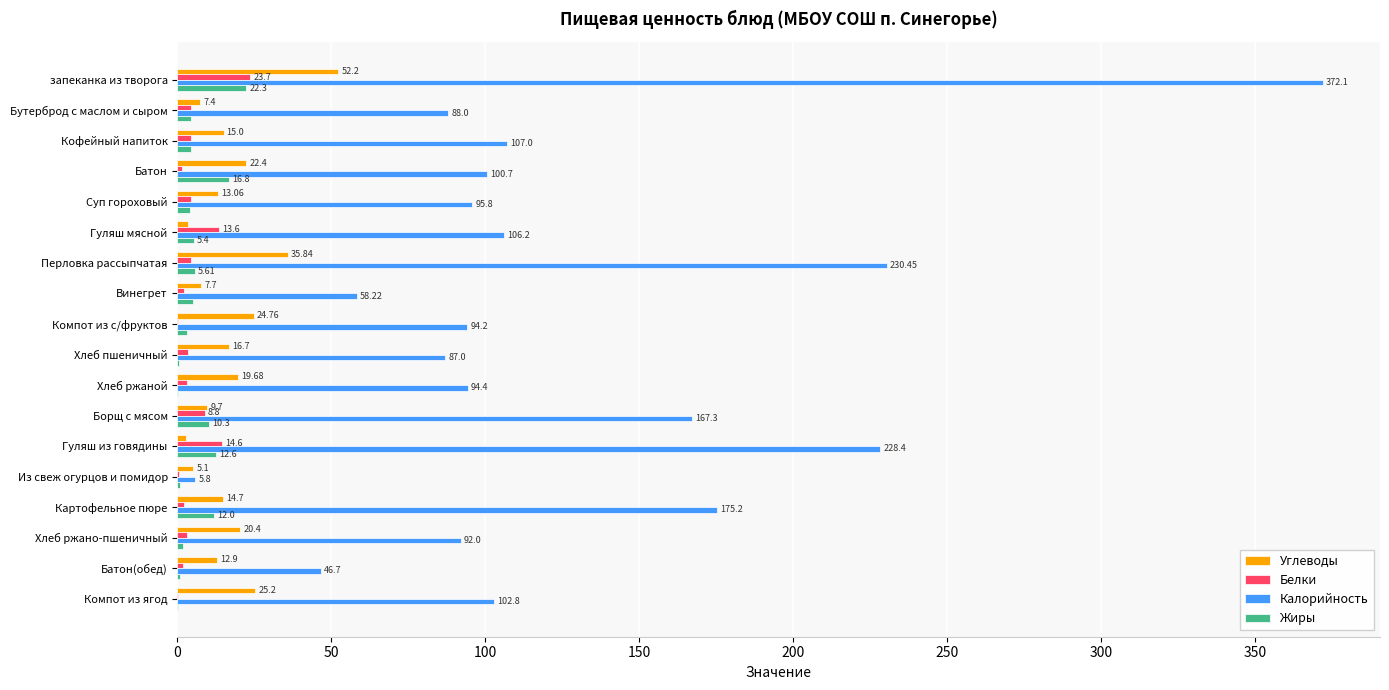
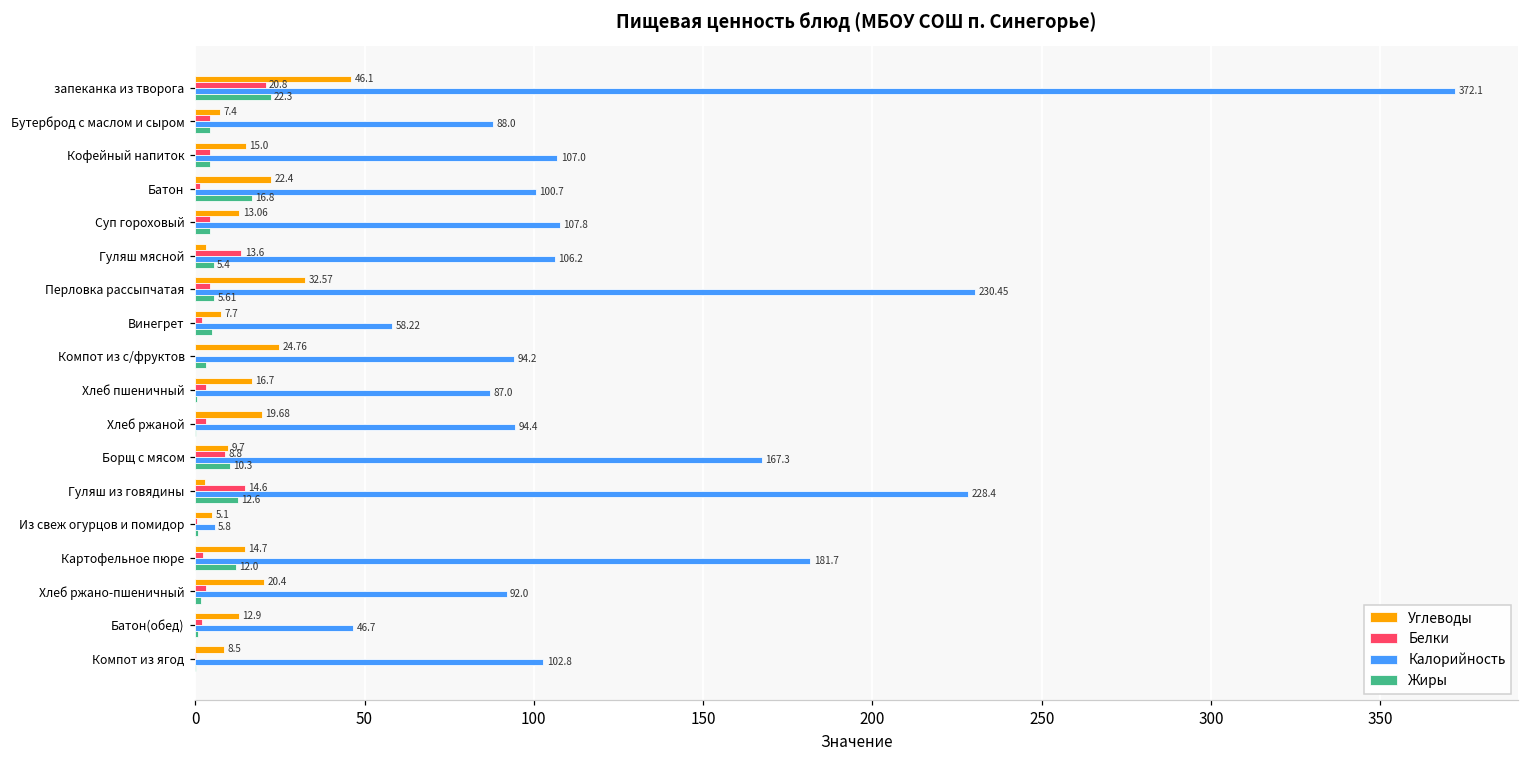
  {
    "Углеводы": {
-     "запеканка из творога": 52.2,
+     "запеканка из творога": 46.1,
      "Бутерброд с маслом и сыром": 7.4,
      "Кофейный напиток": 15.0,
      "Батон": 22.4,
      "Суп гороховый": 13.06,
-     "Перловка рассыпчатая": 35.84,
+     "Перловка рассыпчатая": 32.57,
      "Винегрет": 7.7,
      "Компот из с/фруктов": 24.76,
      "Хлеб пшеничный": 16.7,
      "Хлеб ржаной": 19.68,
      "Из свеж огурцов и помидор": 5.1,
      "Картофельное пюре": 14.7,
      "Хлеб ржано-пшеничный": 20.4,
      "Батон(обед)": 12.9,
-     "Компот из ягод": 25.2
+     "Компот из ягод": 8.5
    },
    "Белки": {
-     "запеканка из творога": 23.7,
+     "запеканка из творога": 20.8,
      "Гуляш мясной": 13.6,
      "Гуляш из говядины": 14.6
    },
    "Калорийность": {
      "запеканка из творога": 372.1,
      "Бутерброд с маслом и сыром": 88.0,
      "Кофейный напиток": 107.0,
      "Батон": 100.7,
-     "Суп гороховый": 95.8,
+     "Суп гороховый": 107.8,
      "Гуляш мясной": 106.2,
      "Перловка рассыпчатая": 230.45,
      "Винегрет": 58.22,
      "Компот из с/фруктов": 94.2,
      "Хлеб пшеничный": 87.0,
      "Хлеб ржаной": 94.4,
      "Борщ с мясом": 167.3,
      "Гуляш из говядины": 228.4,
      "Из свеж огурцов и помидор": 5.8,
-     "Картофельное пюре": 175.2,
+     "Картофельное пюре": 181.7,
      "Хлеб ржано-пшеничный": 92.0,
      "Батон(обед)": 46.7,
      "Компот из ягод": 102.8
    },
    "Жиры": {
      "запеканка из творога": 22.3,
      "Батон": 16.8,
      "Гуляш мясной": 5.4,
      "Перловка рассыпчатая": 5.61,
      "Борщ с мясом": 10.3,
      "Гуляш из говядины": 12.6,
      "Картофельное пюре": 12.0
    }
  }
